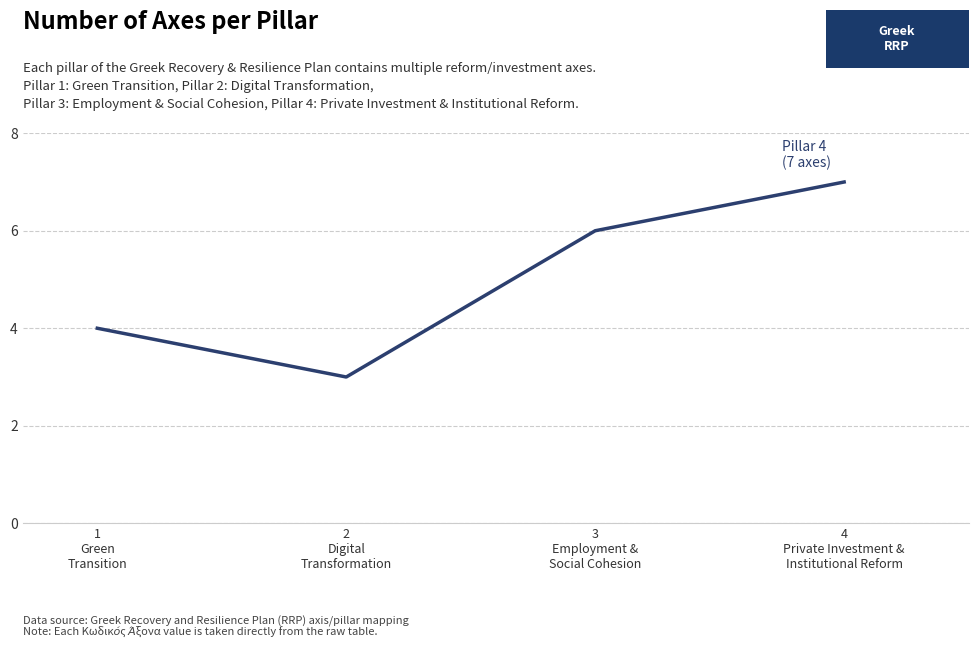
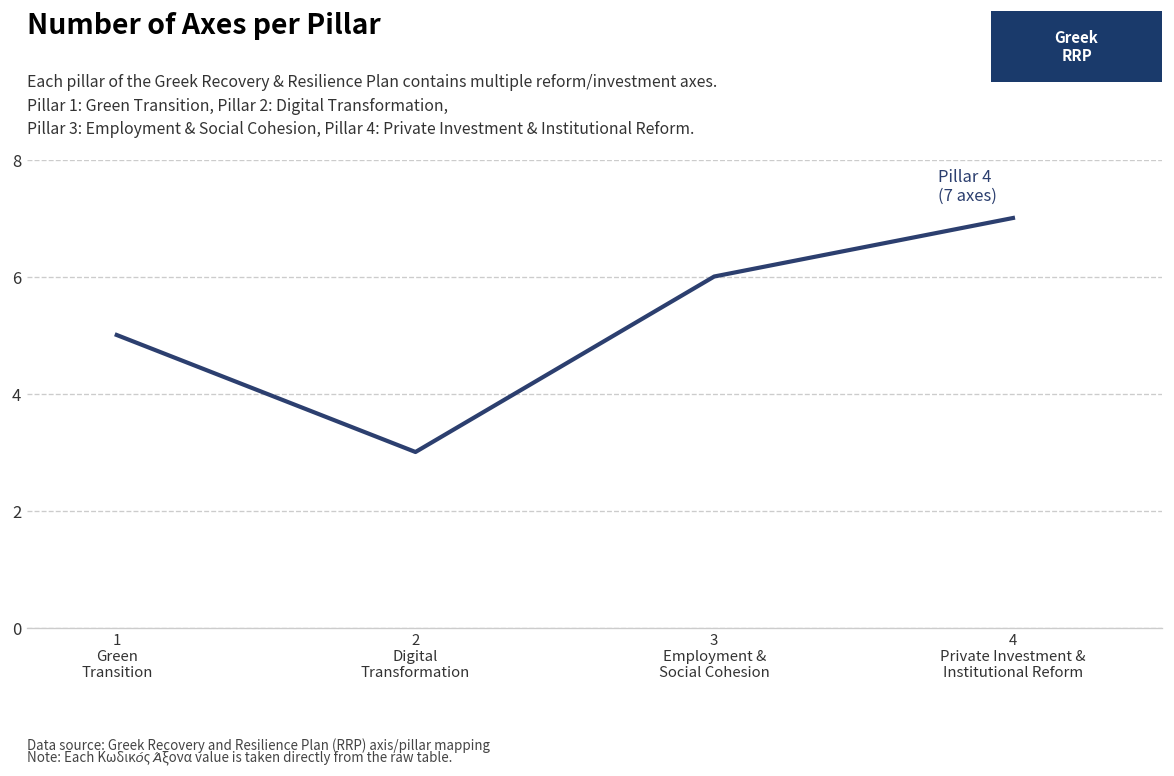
  {
-   "1 Green Transition": 4,
+   "1 Green Transition": 5,
    "2 Digital Transformation": 3,
    "3 Employment & Social Cohesion": 6
  }
